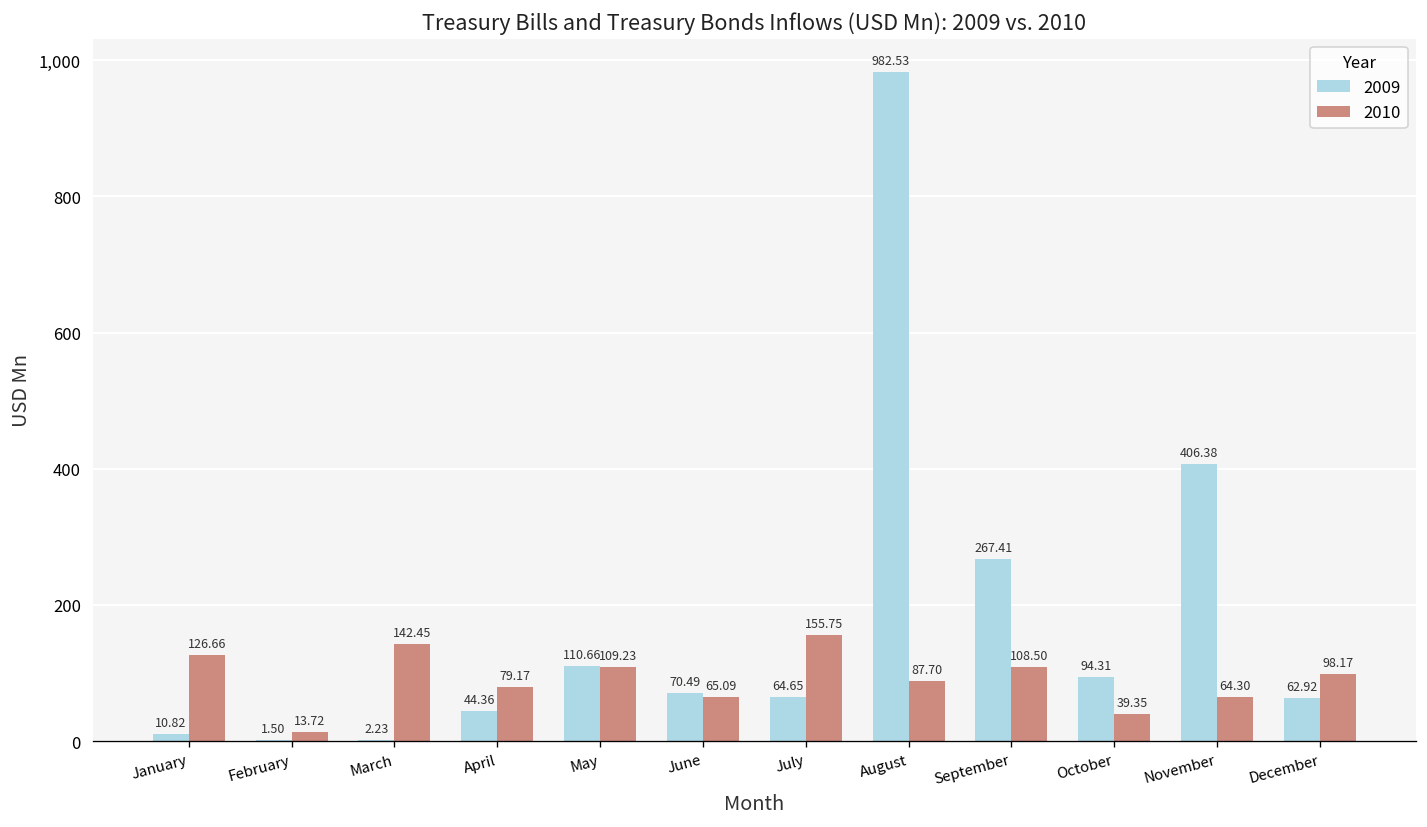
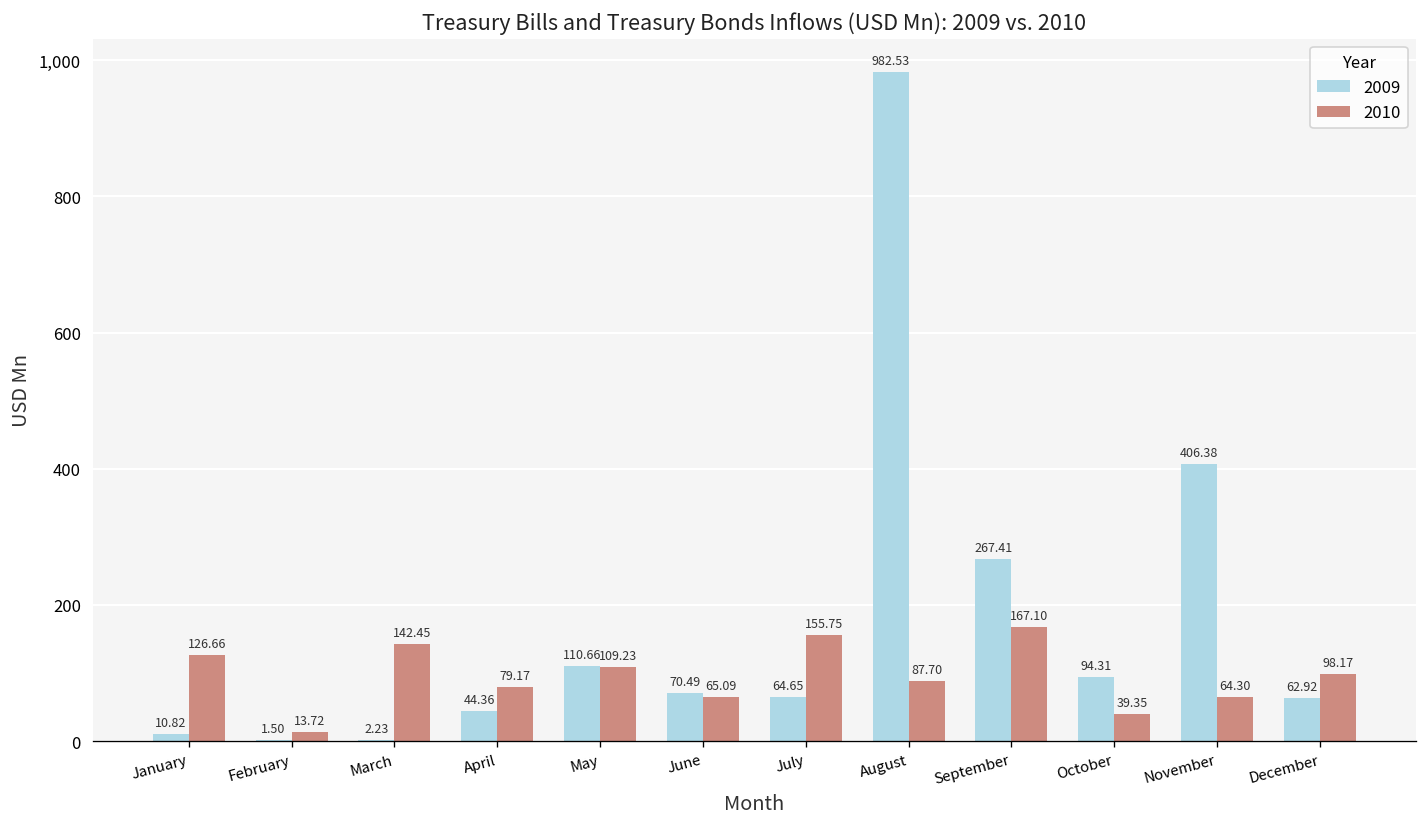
  {
    "2009": {
      "January": 10.82,
      "February": 1.50,
      "March": 2.23,
      "April": 44.36,
      "May": 110.66,
      "June": 70.49,
      "July": 64.65,
      "August": 982.53,
      "September": 267.41,
      "October": 94.31,
      "November": 406.38,
      "December": 62.92
    },
    "2010": {
      "January": 126.66,
      "February": 13.72,
      "March": 142.45,
      "April": 79.17,
      "May": 109.23,
      "June": 65.09,
      "July": 155.75,
      "August": 87.70,
-     "September": 108.50,
+     "September": 167.10,
      "October": 39.35,
      "November": 64.30,
      "December": 98.17
    }
  }
